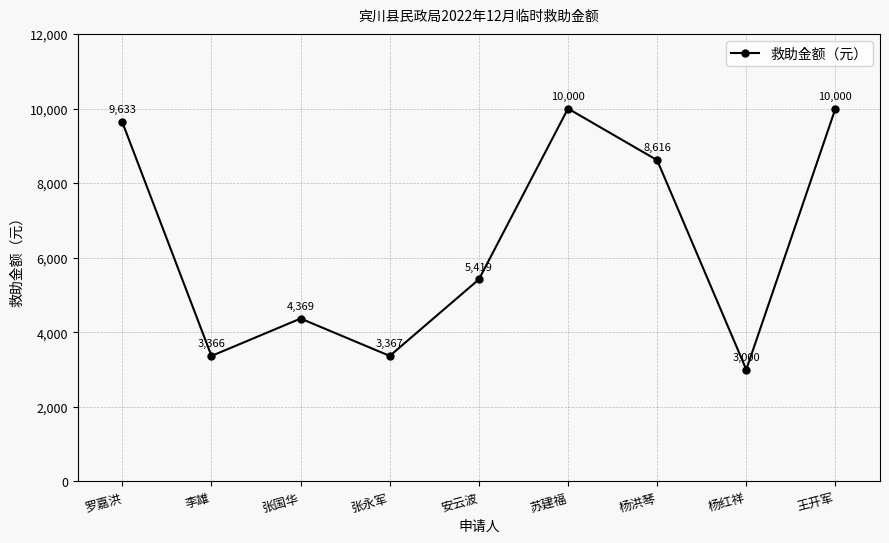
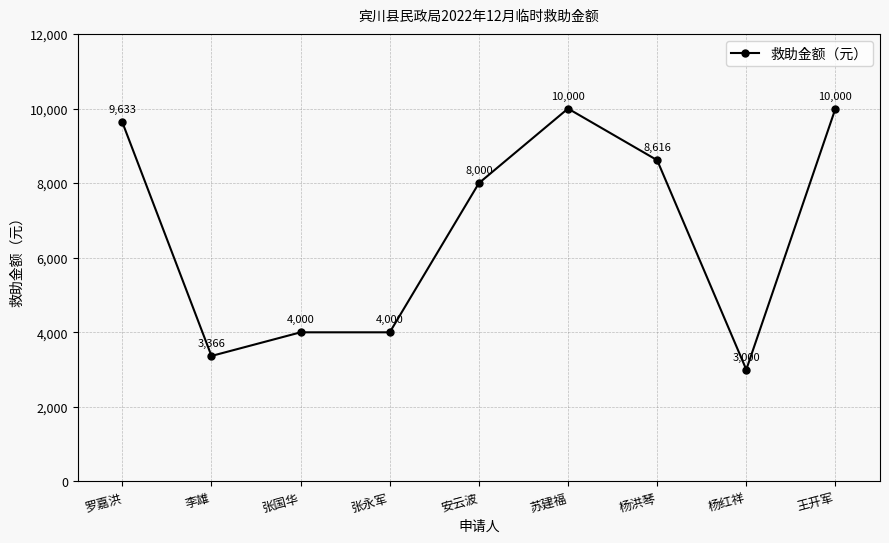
  {
    "罗嘉洪": "9,633",
    "李雄": "3,366",
-   "张国华": "4,369",
-   "张永军": "3,367",
-   "安云波": "5,419",
+   "张国华": "4,000",
+   "张永军": "4,000",
+   "安云波": "8,000",
    "苏建福": "10,000",
    "杨洪琴": "8,616",
    "杨红祥": "3,000",
    "王开军": "10,000"
  }
